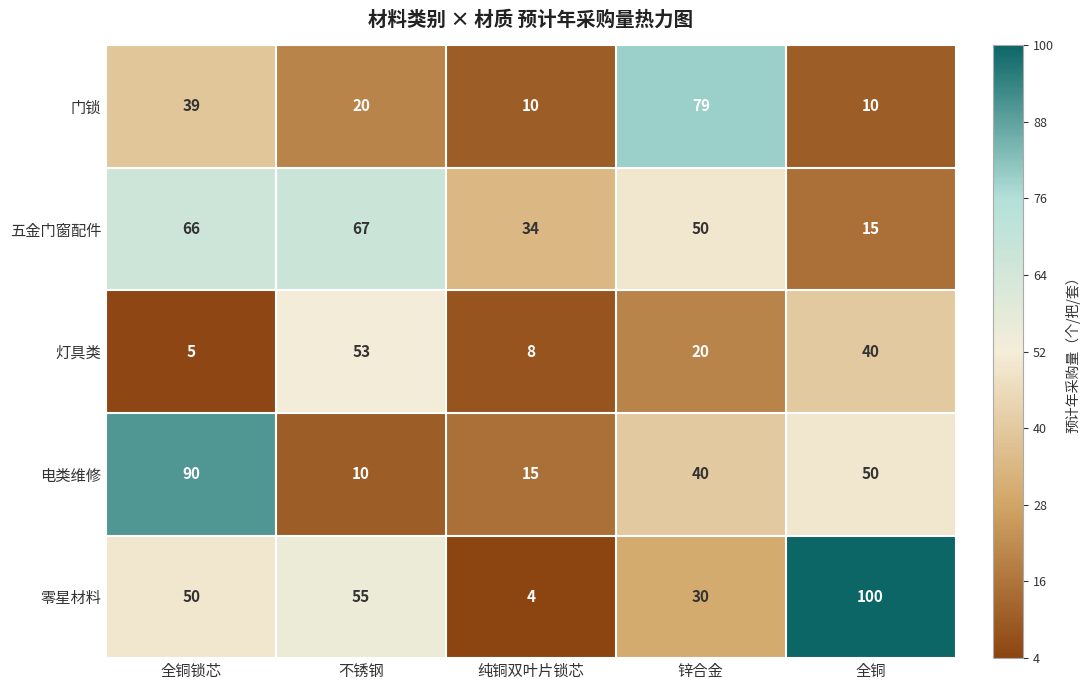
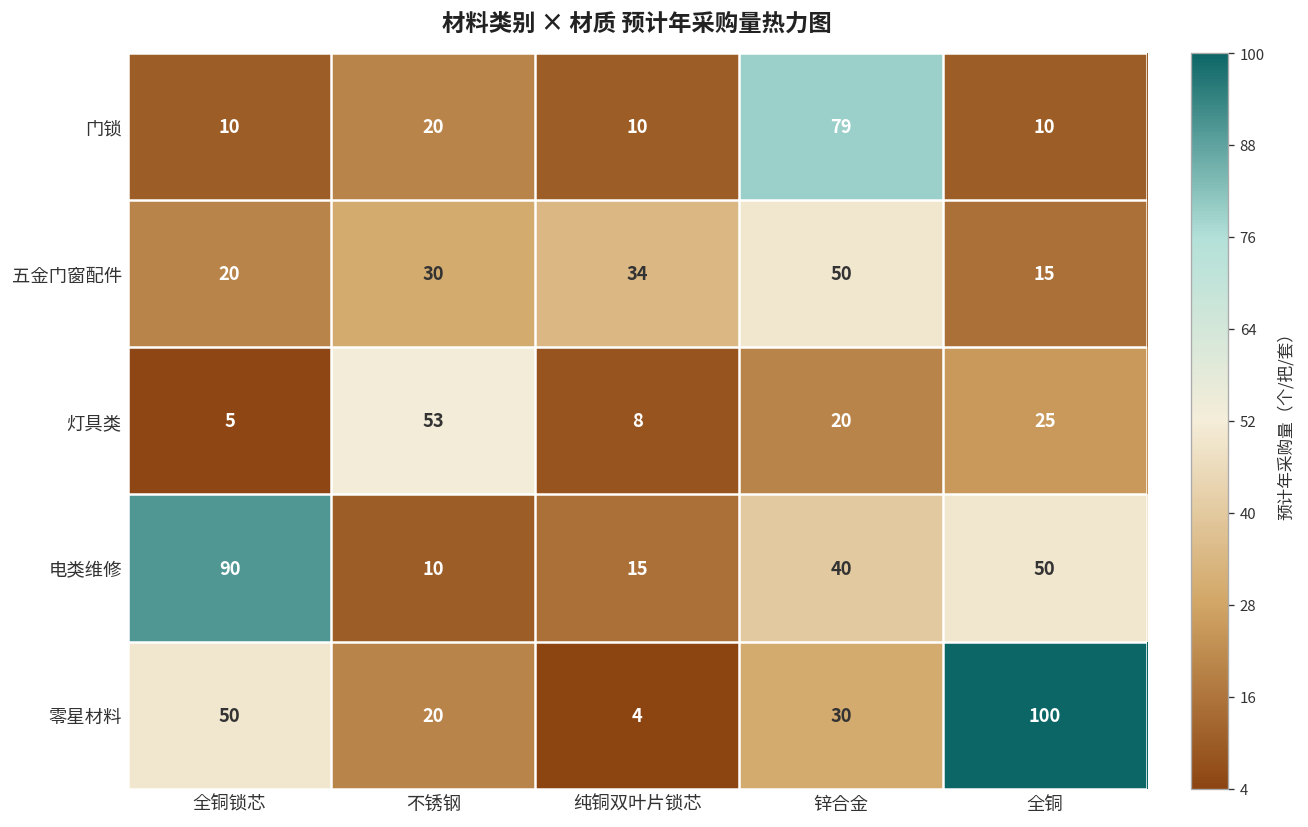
  {
    "门锁": {
-     "全铜锁芯": 39,
+     "全铜锁芯": 10,
      "不锈钢": 20,
      "纯铜双叶片锁芯": 10,
      "锌合金": 79,
      "全铜": 10
    },
    "五金门窗配件": {
-     "全铜锁芯": 66,
-     "不锈钢": 67,
+     "全铜锁芯": 20,
+     "不锈钢": 30,
      "纯铜双叶片锁芯": 34,
      "锌合金": 50,
      "全铜": 15
    },
    "灯具类": {
      "全铜锁芯": 5,
      "不锈钢": 53,
      "纯铜双叶片锁芯": 8,
      "锌合金": 20,
-     "全铜": 40
+     "全铜": 25
    },
    "电类维修": {
      "全铜锁芯": 90,
      "不锈钢": 10,
      "纯铜双叶片锁芯": 15,
      "锌合金": 40,
      "全铜": 50
    },
    "零星材料": {
      "全铜锁芯": 50,
-     "不锈钢": 55,
+     "不锈钢": 20,
      "纯铜双叶片锁芯": 4,
      "锌合金": 30,
      "全铜": 100
    }
  }
